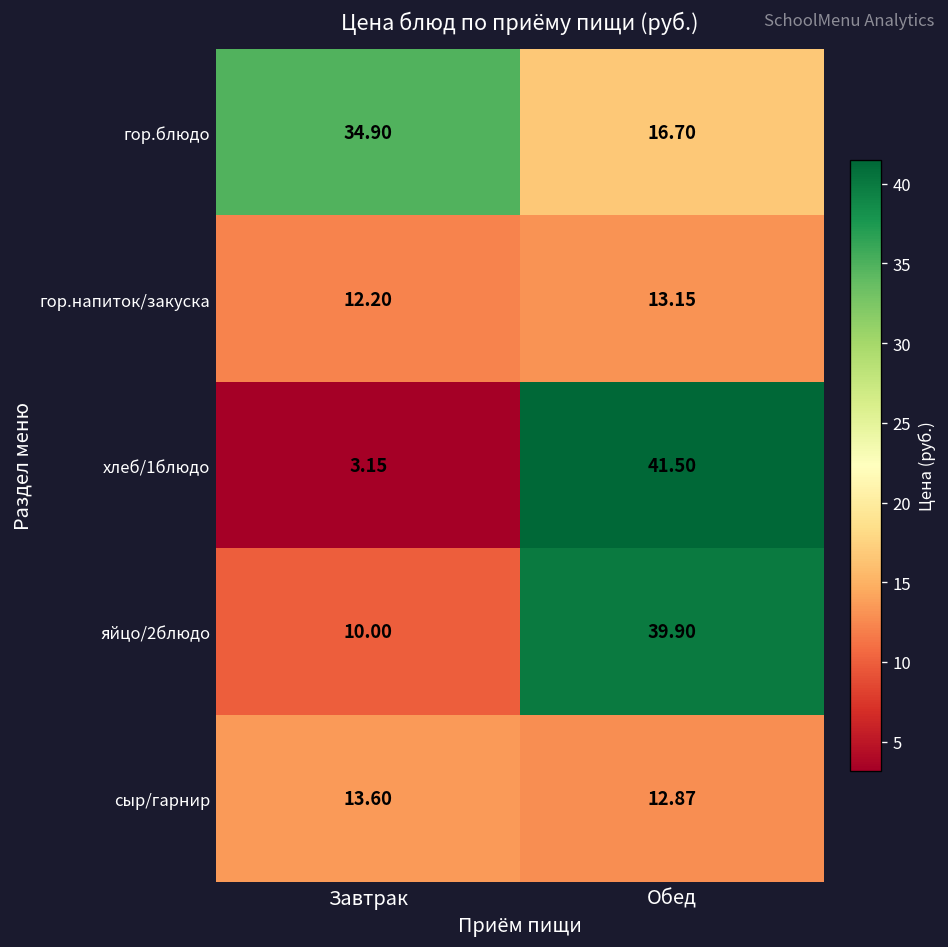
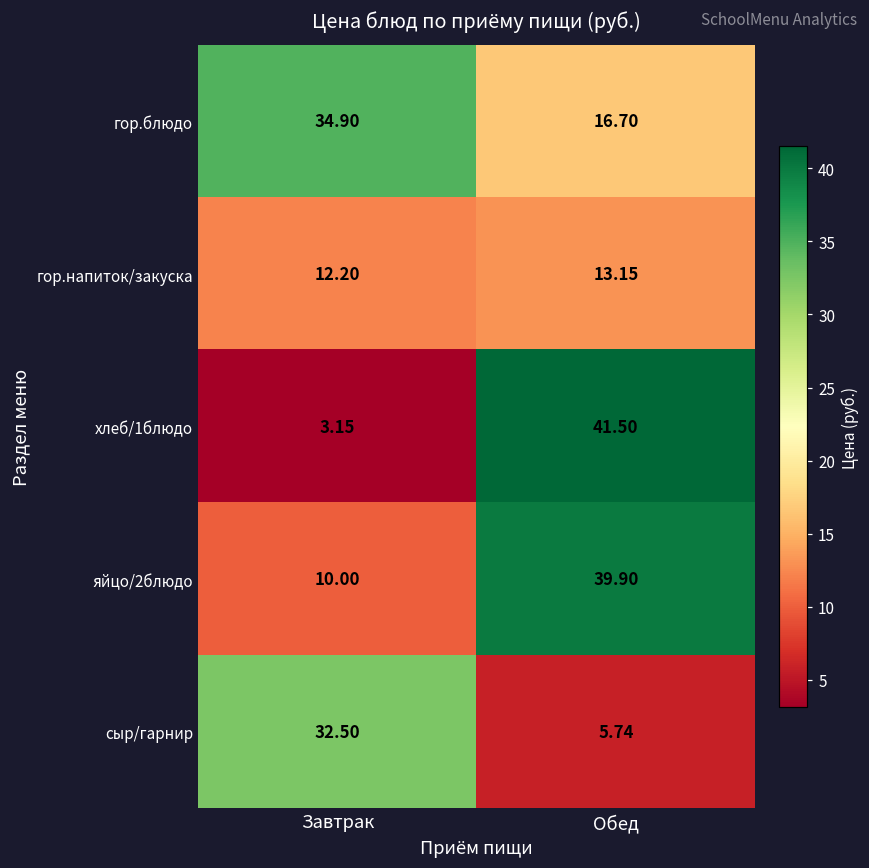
  {
    "гор.блюдо": {
      "Завтрак": 34.90,
      "Обед": 16.70
    },
    "гор.напиток/закуска": {
      "Завтрак": 12.20,
      "Обед": 13.15
    },
    "хлеб/1блюдо": {
      "Завтрак": 3.15,
      "Обед": 41.50
    },
    "яйцо/2блюдо": {
      "Завтрак": 10.00,
      "Обед": 39.90
    },
    "сыр/гарнир": {
-     "Завтрак": 13.60,
-     "Обед": 12.87
+     "Завтрак": 32.50,
+     "Обед": 5.74
    }
  }
